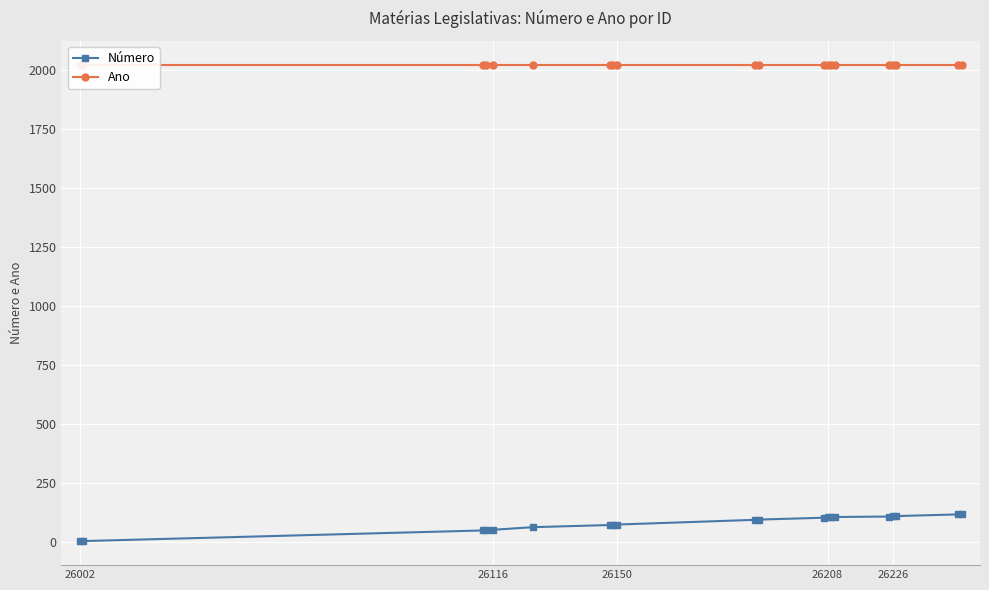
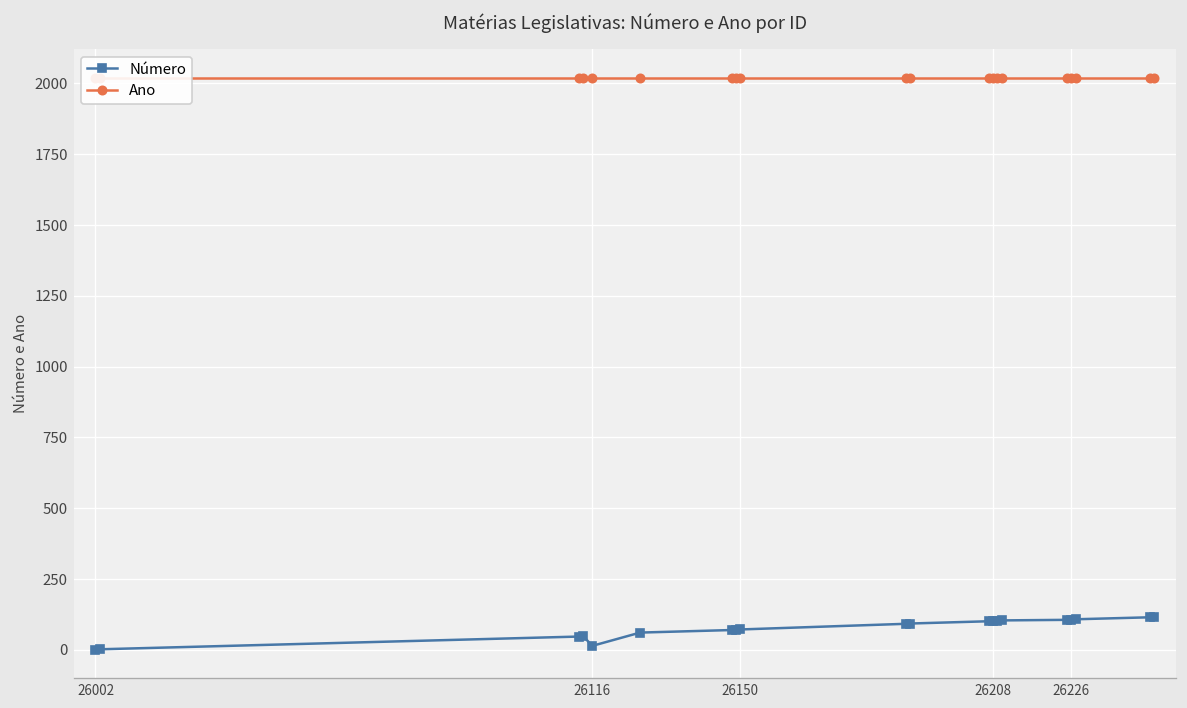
  {
    "Número": {
      "26002": 0,
-     "26116": 50,
+     "26116": 10,
      "26150": 70,
      "26208": 100,
      "26226": 110
    },
    "Ano": {
      "26116": 2020,
      "26150": 2020,
      "26208": 2020,
      "26226": 2020
    }
  }
